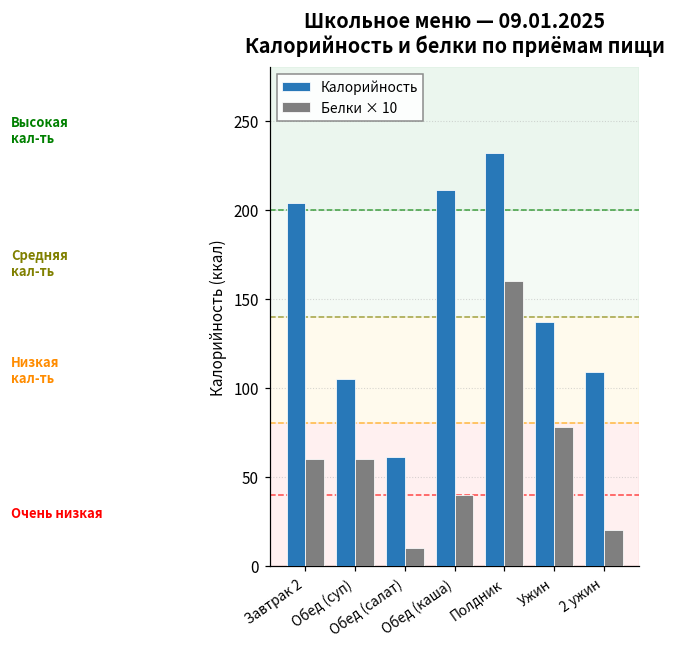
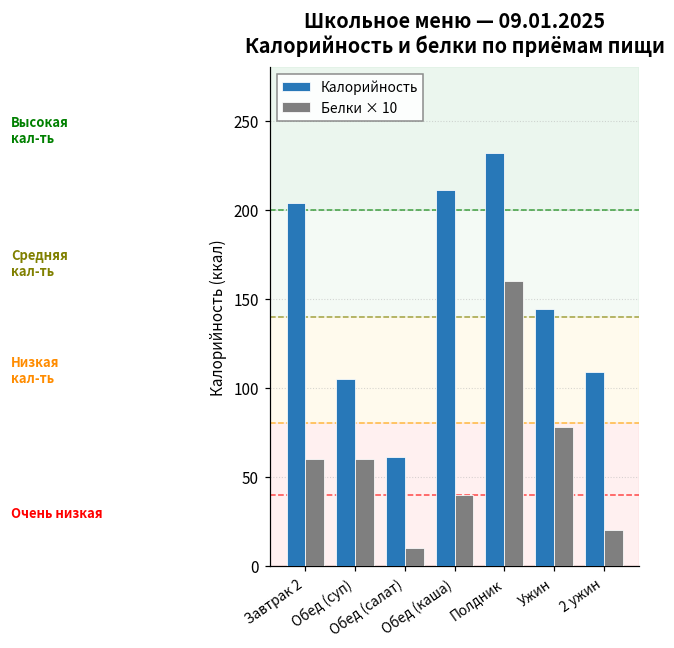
  {
    "Калорийность": {
      "Завтрак 2": 204,
      "Обед (суп)": 105,
      "Обед (салат)": 61,
      "Обед (каша)": 211,
      "Полдник": 232,
-     "Ужин": 137,
+     "Ужин": 144,
      "2 ужин": 109
    },
    "Белки × 10": {
      "Завтрак 2": 60,
      "Обед (суп)": 60,
      "Обед (салат)": 10,
      "Обед (каша)": 40,
      "Полдник": 160,
      "Ужин": 78,
      "2 ужин": 20
    }
  }
